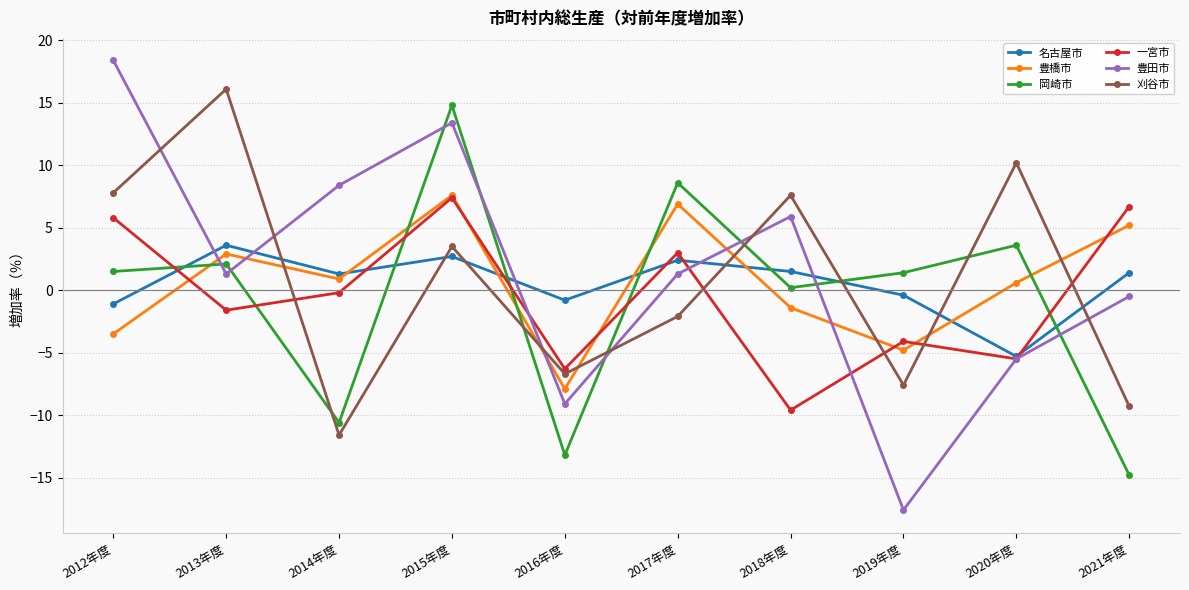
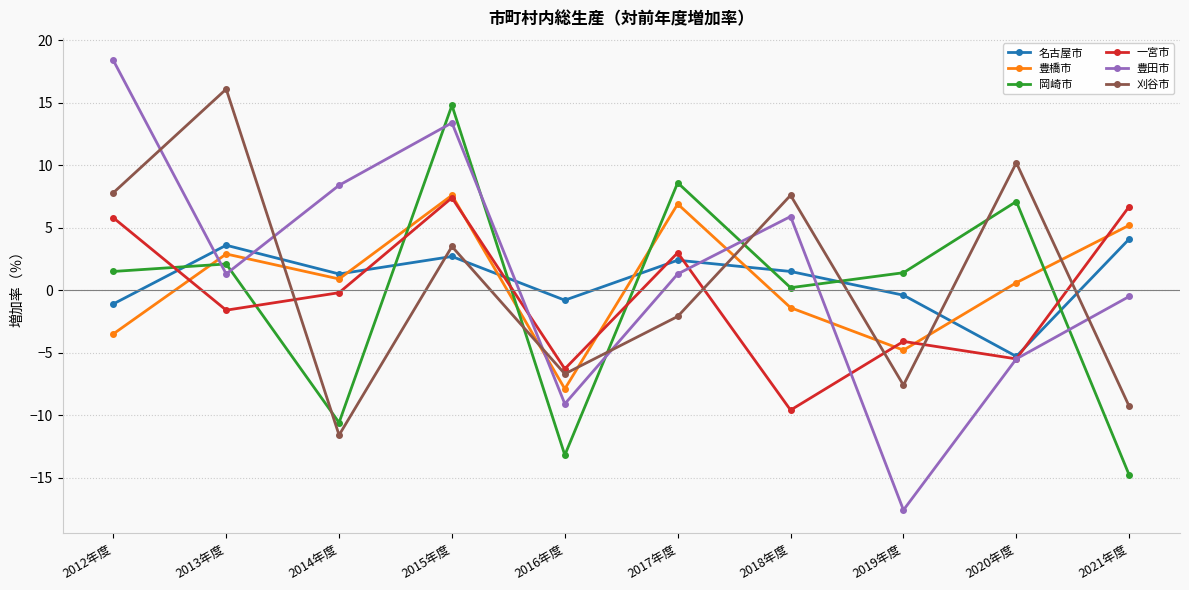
  {
    "名古屋市": {
      "2012年度": -1.1,
      "2013年度": 3.6,
      "2014年度": 1.3,
      "2015年度": 2.7,
      "2016年度": -0.8,
      "2017年度": 2.4,
      "2018年度": 1.5,
      "2019年度": -0.4,
-     "2021年度": 1.4
+     "2021年度": 4.1
    },
    "豊橋市": {
      "2012年度": -3.5,
      "2013年度": 2.9,
      "2014年度": 0.9,
      "2016年度": -7.9,
      "2017年度": 6.9,
      "2018年度": -1.4,
      "2019年度": -4.8,
      "2020年度": 0.6,
      "2021年度": 5.2
    },
    "岡崎市": {
      "2012年度": 1.5,
      "2013年度": 2.1,
      "2014年度": -10.6,
      "2015年度": 14.8,
      "2016年度": -13.2,
      "2017年度": 8.6,
      "2018年度": 0.2,
      "2019年度": 1.4,
-     "2020年度": 3.6,
+     "2020年度": 7.1,
      "2021年度": -14.8
    },
    "一宮市": {
      "2012年度": 5.8,
      "2013年度": -1.6,
      "2014年度": -0.2,
      "2016年度": -6.3,
      "2017年度": 3.0,
      "2018年度": -9.6,
      "2019年度": -4.1,
      "2021年度": 6.7
    },
    "豊田市": {
      "2012年度": 18.4,
      "2013年度": 1.3,
      "2014年度": 8.4,
      "2015年度": 13.4,
      "2016年度": -9.1,
      "2017年度": 1.3,
      "2018年度": 5.9,
      "2019年度": -17.6,
      "2021年度": -0.5
    },
    "刈谷市": {
      "2012年度": 7.8,
      "2013年度": 16.1,
      "2014年度": -11.6,
      "2015年度": 3.5,
      "2016年度": -6.7,
      "2017年度": -2.1,
      "2018年度": 7.6,
      "2019年度": -7.6,
      "2020年度": 10.2,
      "2021年度": -9.3
    }
  }
